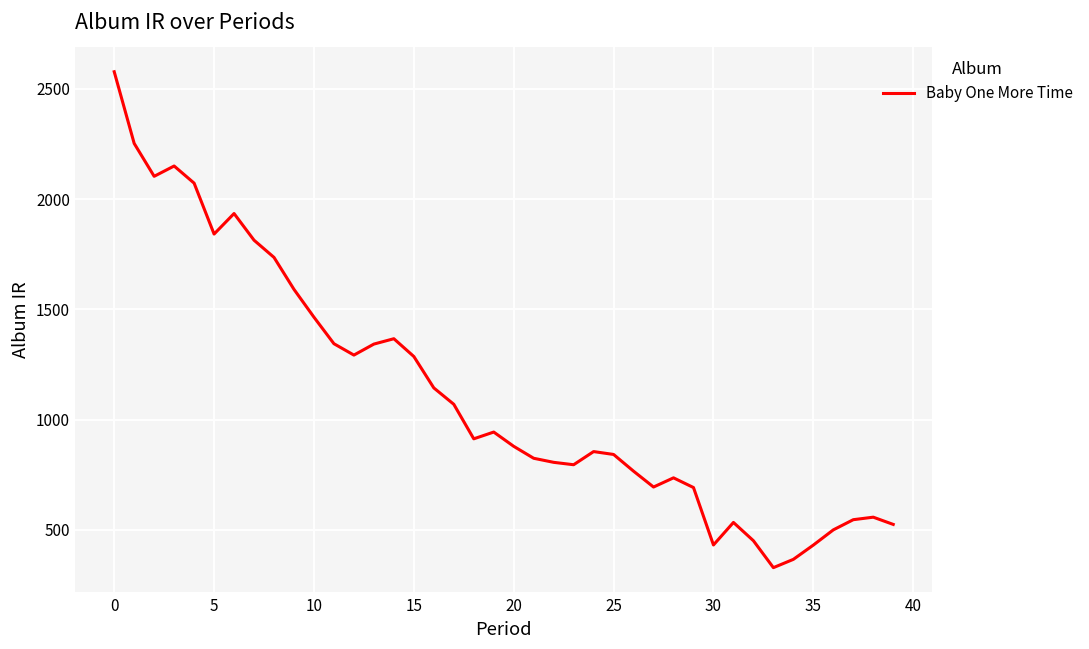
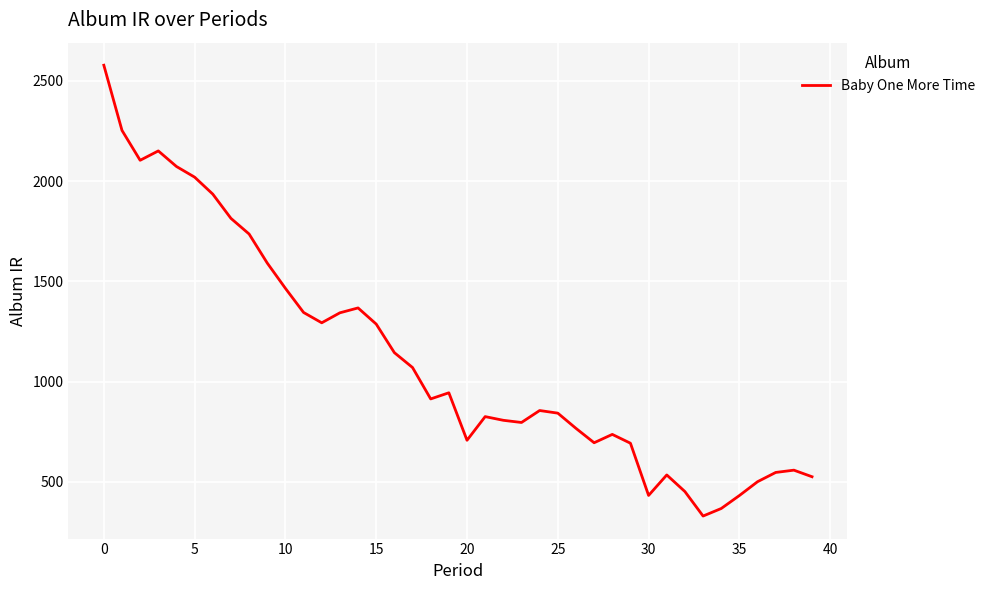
  {
    "0": 2580,
-   "5": 1840,
+   "5": 2020,
    "10": 1460,
    "15": 1290,
-   "20": 880,
+   "20": 710,
    "25": 840,
    "30": 430,
    "35": 430
  }
